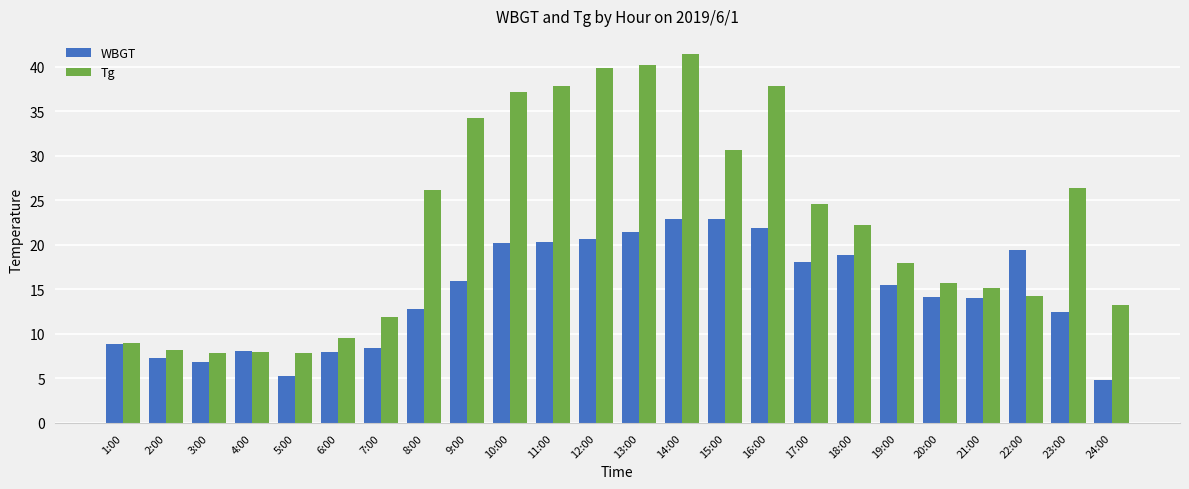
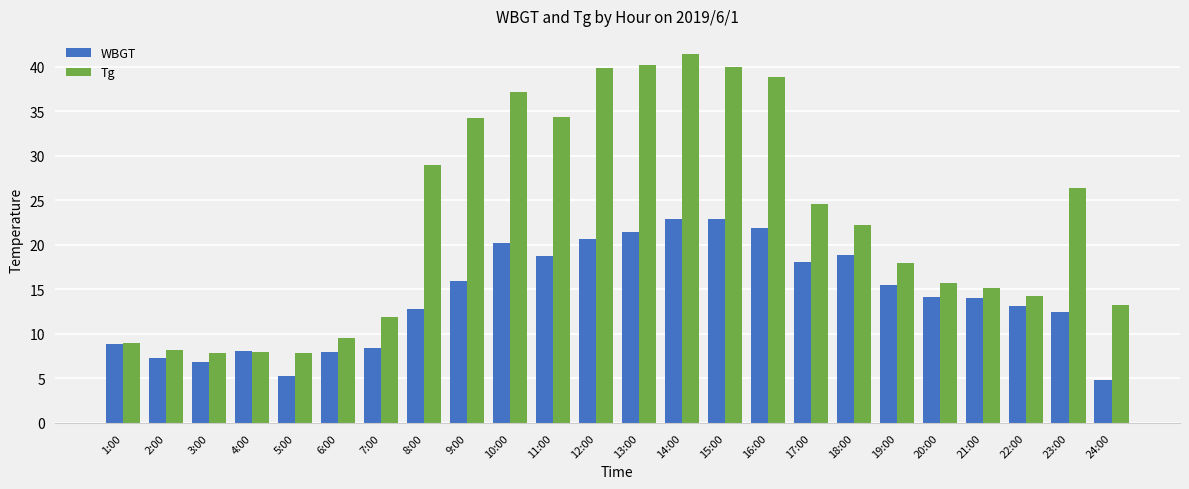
  {
    "WBGT": {
      "1:00": 9,
      "2:00": 7,
      "3:00": 7,
      "4:00": 8,
      "5:00": 5,
      "6:00": 8,
      "7:00": 8,
      "8:00": 13,
      "9:00": 16,
      "10:00": 20,
-     "11:00": 20,
+     "11:00": 19,
      "12:00": 21,
      "13:00": 22,
      "14:00": 23,
      "15:00": 23,
      "16:00": 22,
      "17:00": 18,
      "18:00": 19,
      "19:00": 16,
      "20:00": 14,
      "21:00": 14,
-     "22:00": 19,
+     "22:00": 13,
      "23:00": 13,
      "24:00": 5
    },
    "Tg": {
      "1:00": 9,
      "2:00": 8,
      "3:00": 8,
      "4:00": 8,
      "5:00": 8,
      "6:00": 10,
      "7:00": 12,
-     "8:00": 26,
+     "8:00": 29,
      "9:00": 34,
      "10:00": 37,
-     "11:00": 38,
+     "11:00": 34,
      "12:00": 40,
      "13:00": 40,
      "14:00": 41,
-     "15:00": 31,
-     "16:00": 38,
+     "15:00": 40,
+     "16:00": 39,
      "17:00": 25,
      "18:00": 22,
      "19:00": 18,
      "20:00": 16,
      "21:00": 15,
      "22:00": 14,
      "23:00": 26,
      "24:00": 13
    }
  }
